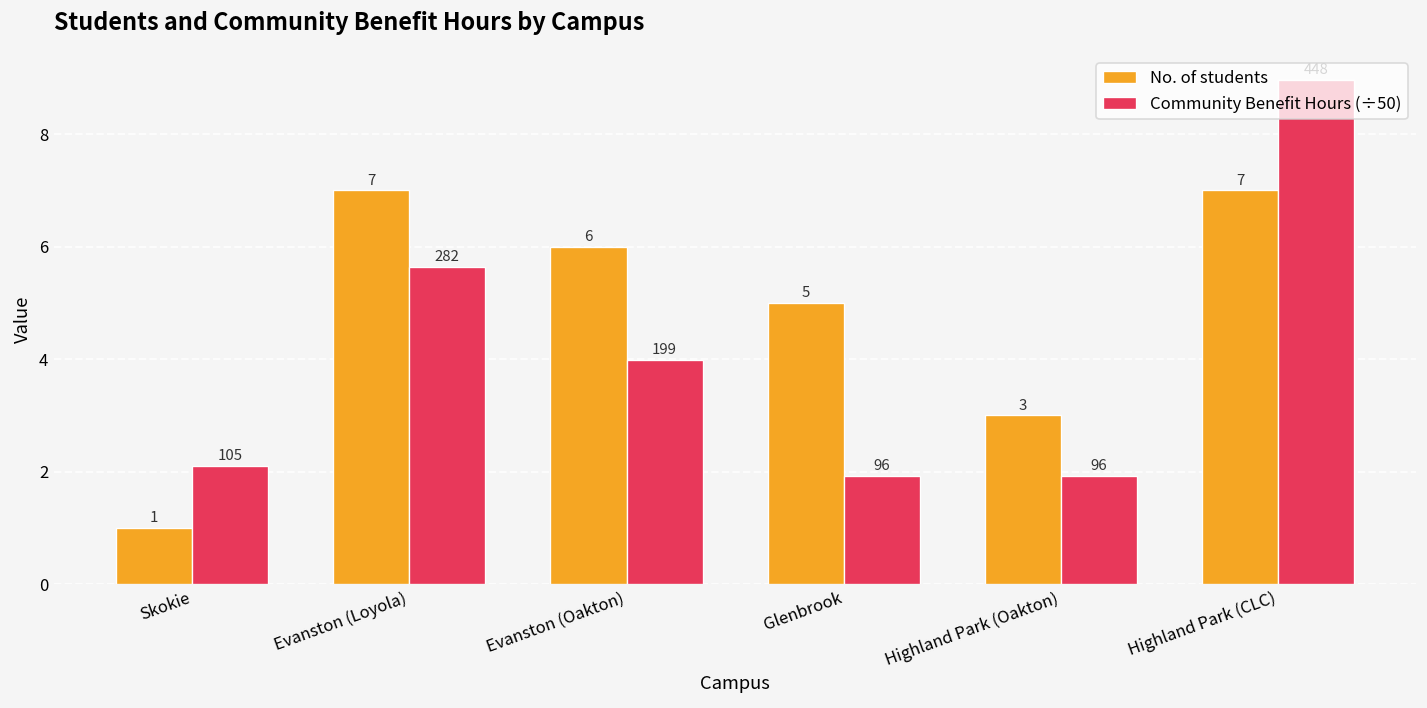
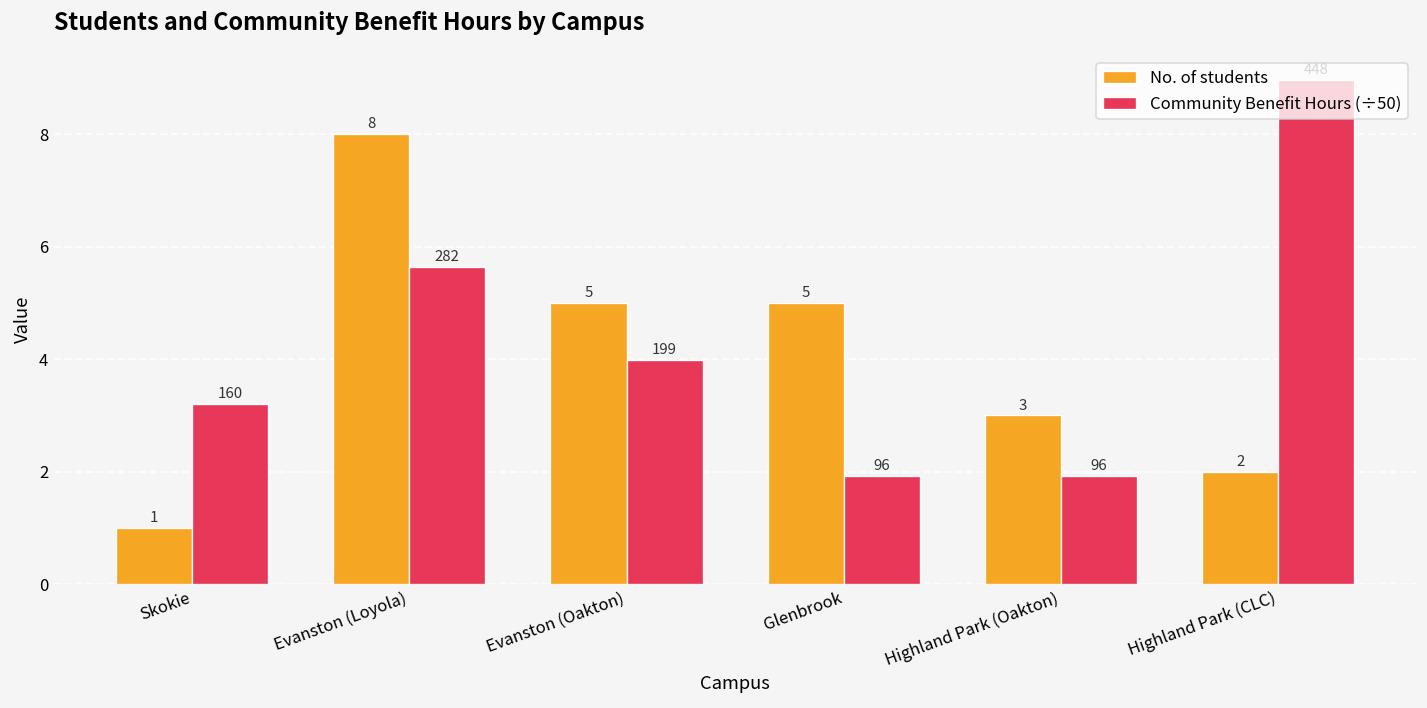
  {
    "No. of students": {
      "Skokie": 1,
-     "Evanston (Loyola)": 7,
-     "Evanston (Oakton)": 6,
+     "Evanston (Loyola)": 8,
+     "Evanston (Oakton)": 5,
      "Glenbrook": 5,
      "Highland Park (Oakton)": 3,
-     "Highland Park (CLC)": 7
+     "Highland Park (CLC)": 2
    },
    "Community Benefit Hours (÷50)": {
-     "Skokie": 105
+     "Skokie": 160
    }
  }
